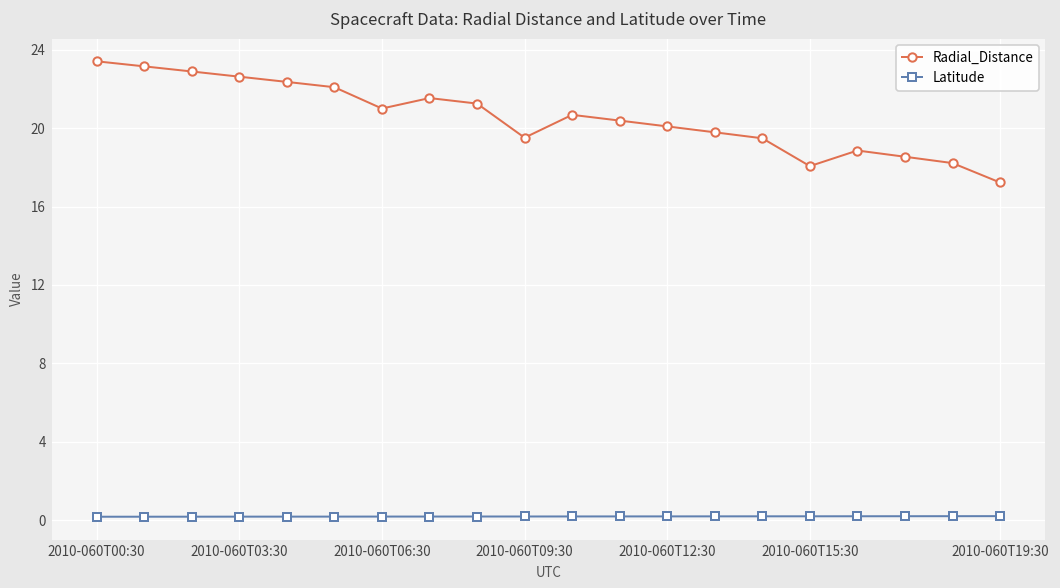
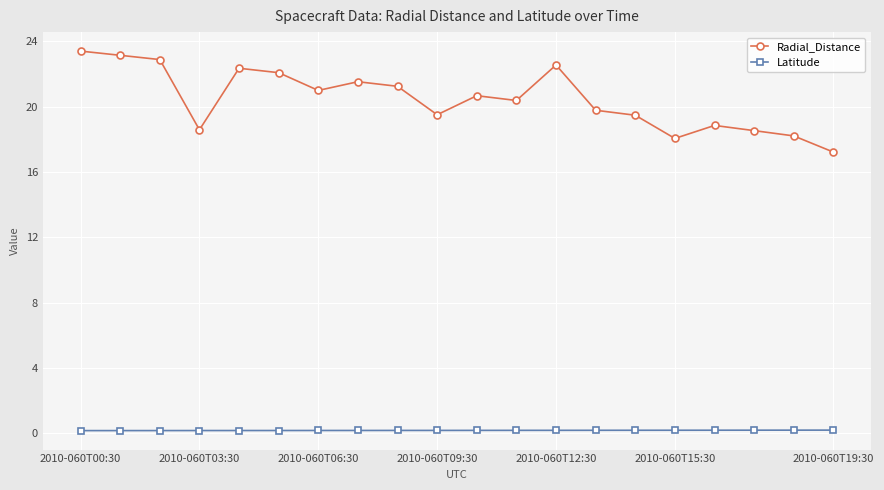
  {
    "Radial_Distance": {
      "2010-060T00:30": 23.4,
-     "2010-060T03:30": 22.6,
+     "2010-060T03:30": 18.6,
      "2010-060T06:30": 21.0,
      "2010-060T09:30": 19.5,
-     "2010-060T12:30": 20.1,
+     "2010-060T12:30": 22.6,
      "2010-060T15:30": 18.1,
      "2010-060T19:30": 17.2
    },
    "Latitude": {
      "2010-060T00:30": 0.2,
      "2010-060T03:30": 0.2,
      "2010-060T06:30": 0.2,
      "2010-060T09:30": 0.2,
      "2010-060T12:30": 0.2,
      "2010-060T15:30": 0.2,
      "2010-060T19:30": 0.2
    }
  }
